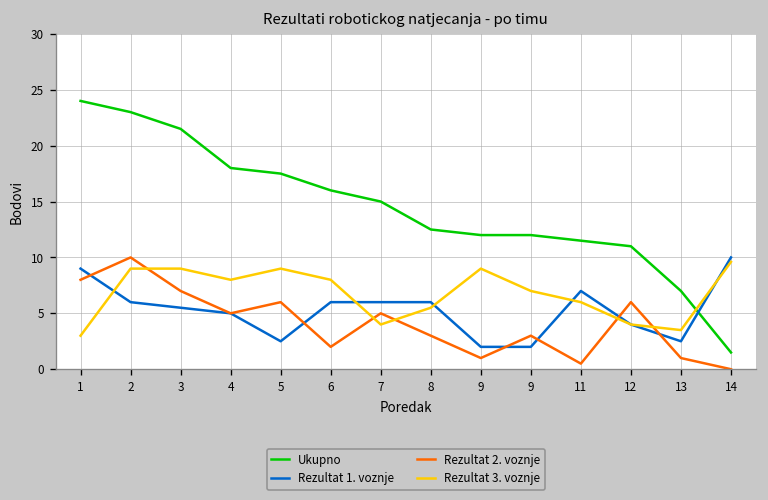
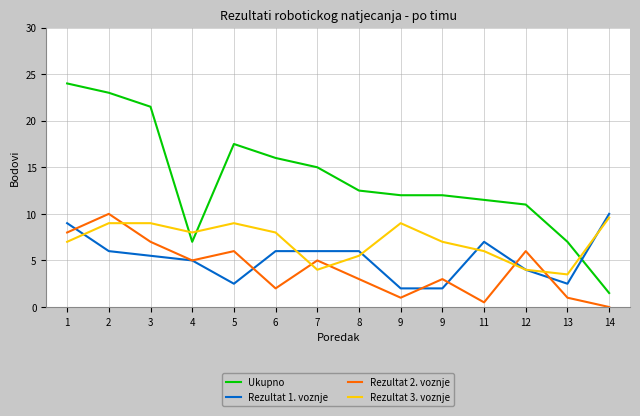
  {
    "Ukupno": {
      "1": 24,
      "2": 23,
      "3": 22,
-     "4": 18,
+     "4": 7,
      "5": 18,
      "6": 16,
      "7": 15,
      "8": 13,
      "11": 12,
      "12": 11,
      "13": 7,
      "14": 2
    },
    "Rezultat 1. voznje": {
      "1": 9,
      "2": 6,
      "3": 6,
      "5": 3,
      "6": 6,
      "7": 6,
      "8": 6,
      "11": 7,
      "13": 3,
      "14": 10
    },
    "Rezultat 2. voznje": {
      "1": 8,
      "2": 10,
      "3": 7,
      "5": 6,
      "6": 2,
      "7": 5,
      "8": 3,
      "11": 1,
      "12": 6,
      "13": 1,
      "14": 0
    },
    "Rezultat 3. voznje": {
-     "1": 3,
+     "1": 7,
      "2": 9,
      "3": 9,
      "4": 8,
      "5": 9,
      "6": 8,
      "7": 4,
      "8": 6,
      "11": 6,
      "13": 4,
      "14": 10
    }
  }
